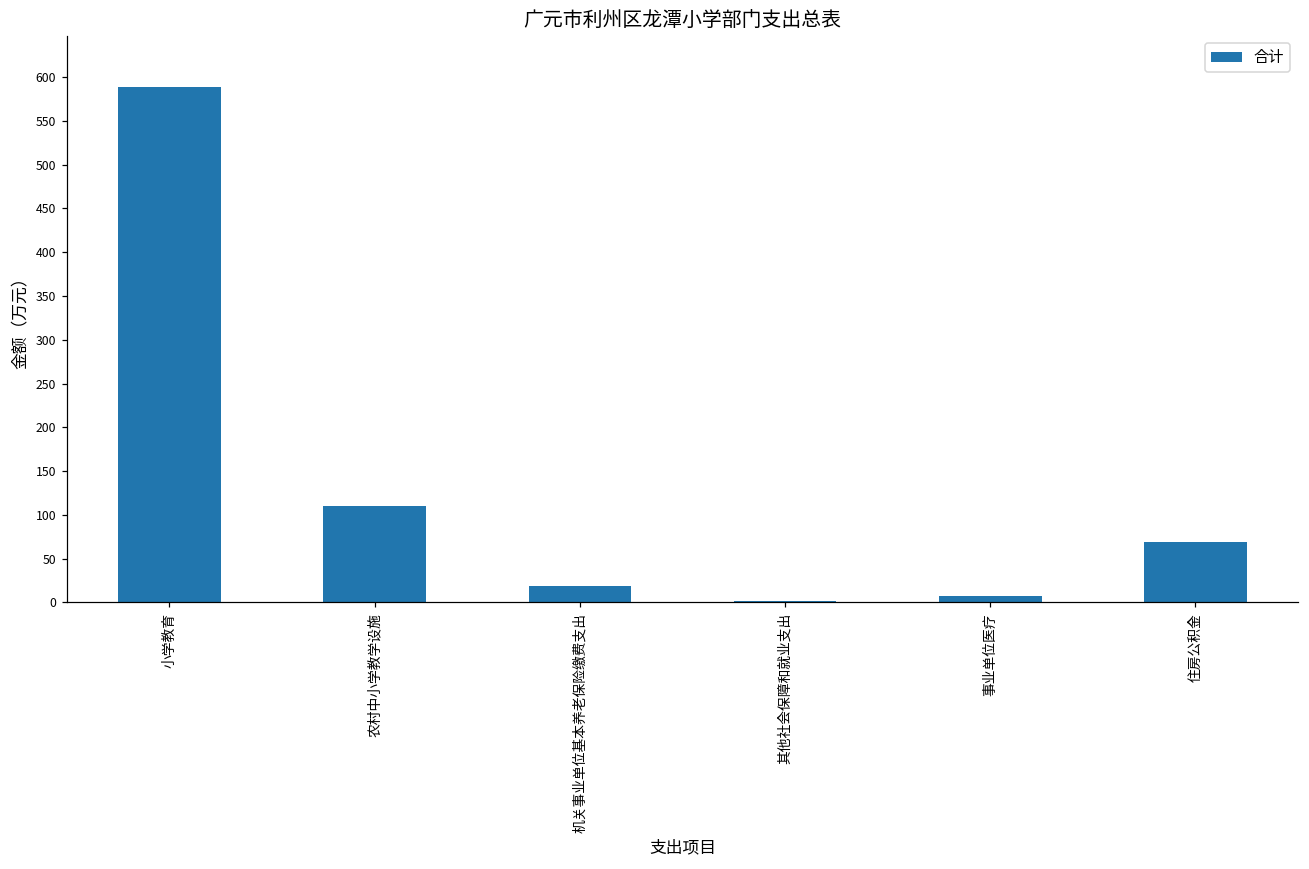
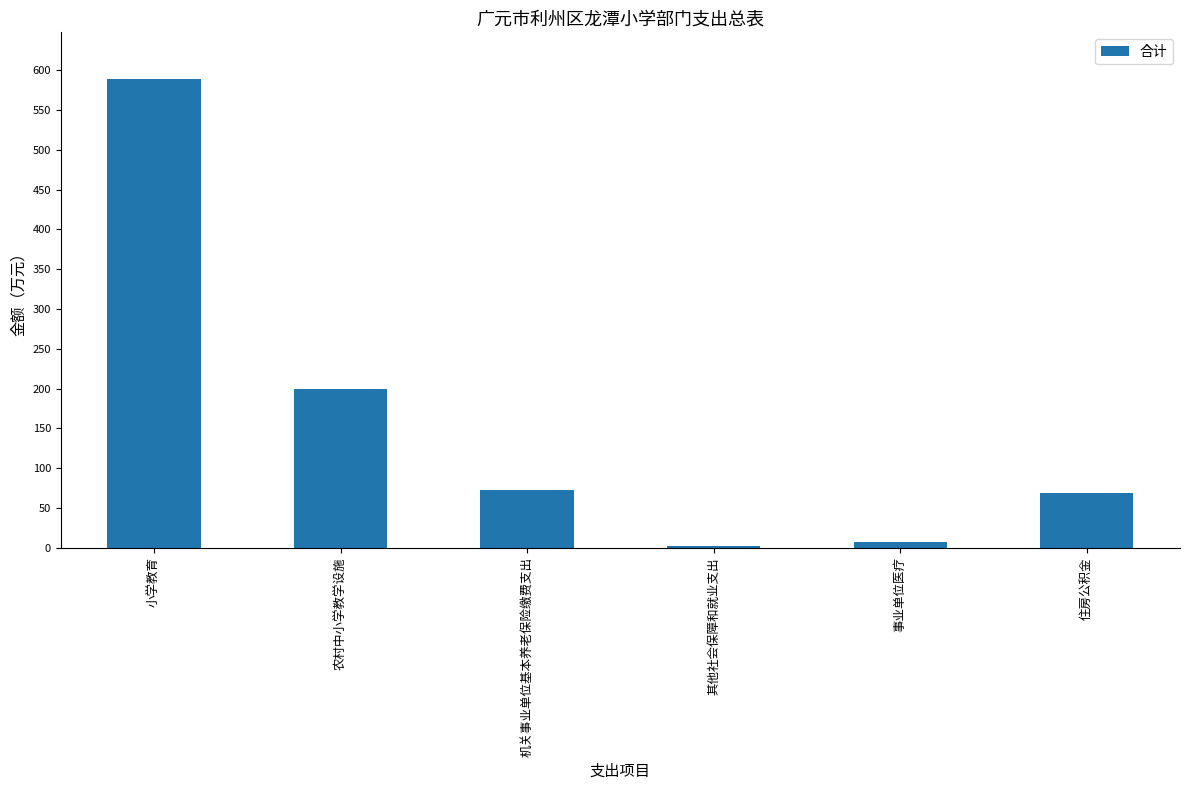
  {
    "小学教育": 590,
-   "农村中小学教学设施": 110,
-   "机关事业单位基本养老保险缴费支出": 20,
+   "农村中小学教学设施": 200,
+   "机关事业单位基本养老保险缴费支出": 70,
    "事业单位医疗": 10,
    "住房公积金": 70
  }
